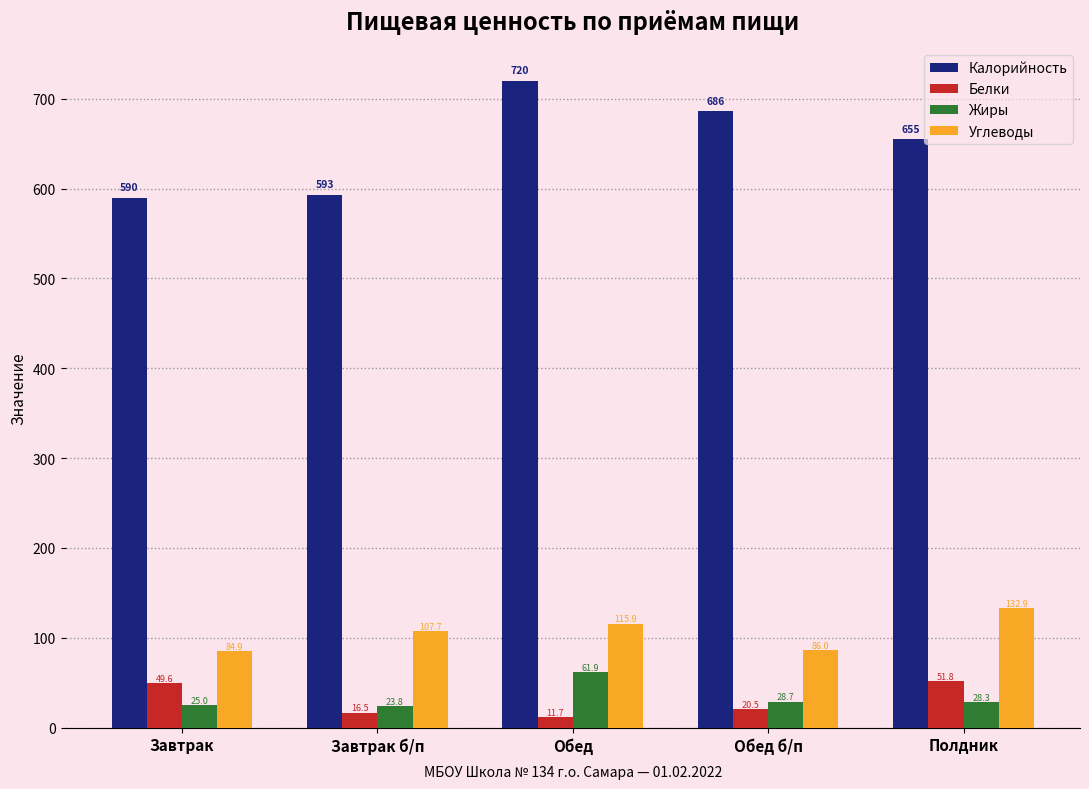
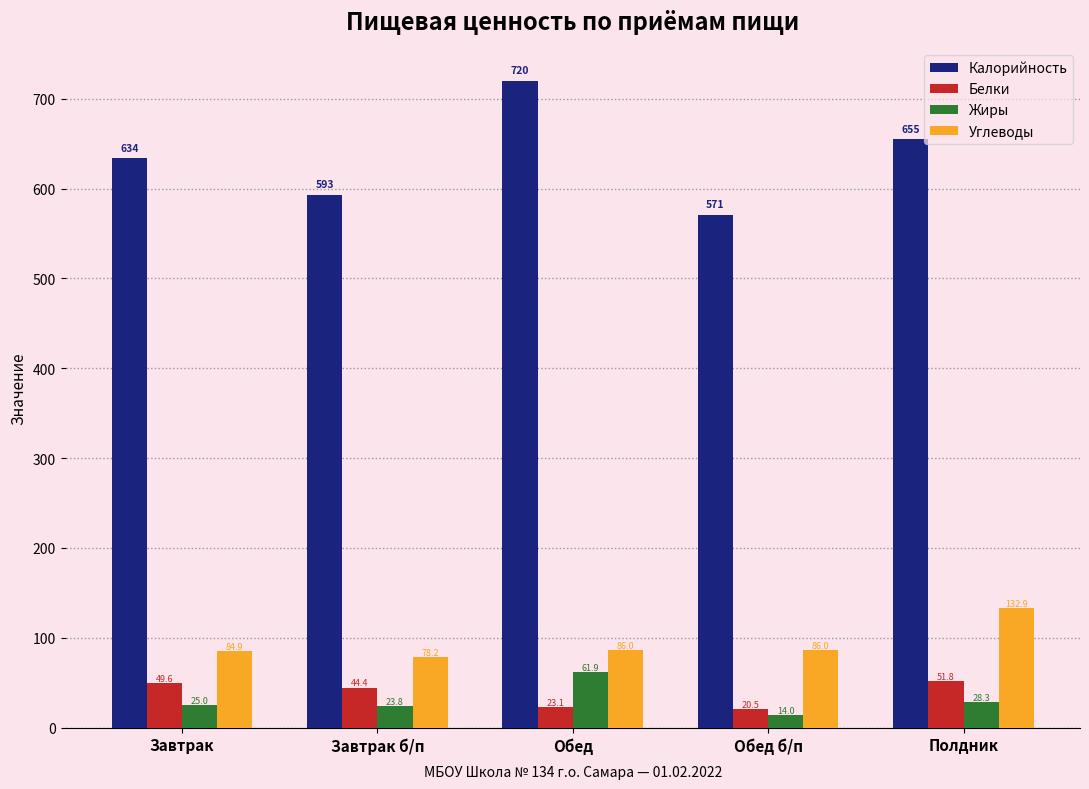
  {
    "Калорийность": {
-     "Завтрак": 590,
+     "Завтрак": 634,
      "Завтрак б/п": 593,
      "Обед": 720,
-     "Обед б/п": 686,
+     "Обед б/п": 571,
      "Полдник": 655
    },
    "Белки": {
      "Завтрак": 49.6,
-     "Завтрак б/п": 16.5,
-     "Обед": 11.7,
+     "Завтрак б/п": 44.4,
+     "Обед": 23.1,
      "Обед б/п": 20.5,
      "Полдник": 51.8
    },
    "Жиры": {
      "Завтрак": 25.0,
      "Завтрак б/п": 23.8,
      "Обед": 61.9,
-     "Обед б/п": 28.7,
+     "Обед б/п": 14.0,
      "Полдник": 28.3
    },
    "Углеводы": {
      "Завтрак": 84.9,
-     "Завтрак б/п": 107.7,
-     "Обед": 115.9,
+     "Завтрак б/п": 78.2,
+     "Обед": 86.0,
      "Обед б/п": 86.0,
      "Полдник": 132.9
    }
  }
